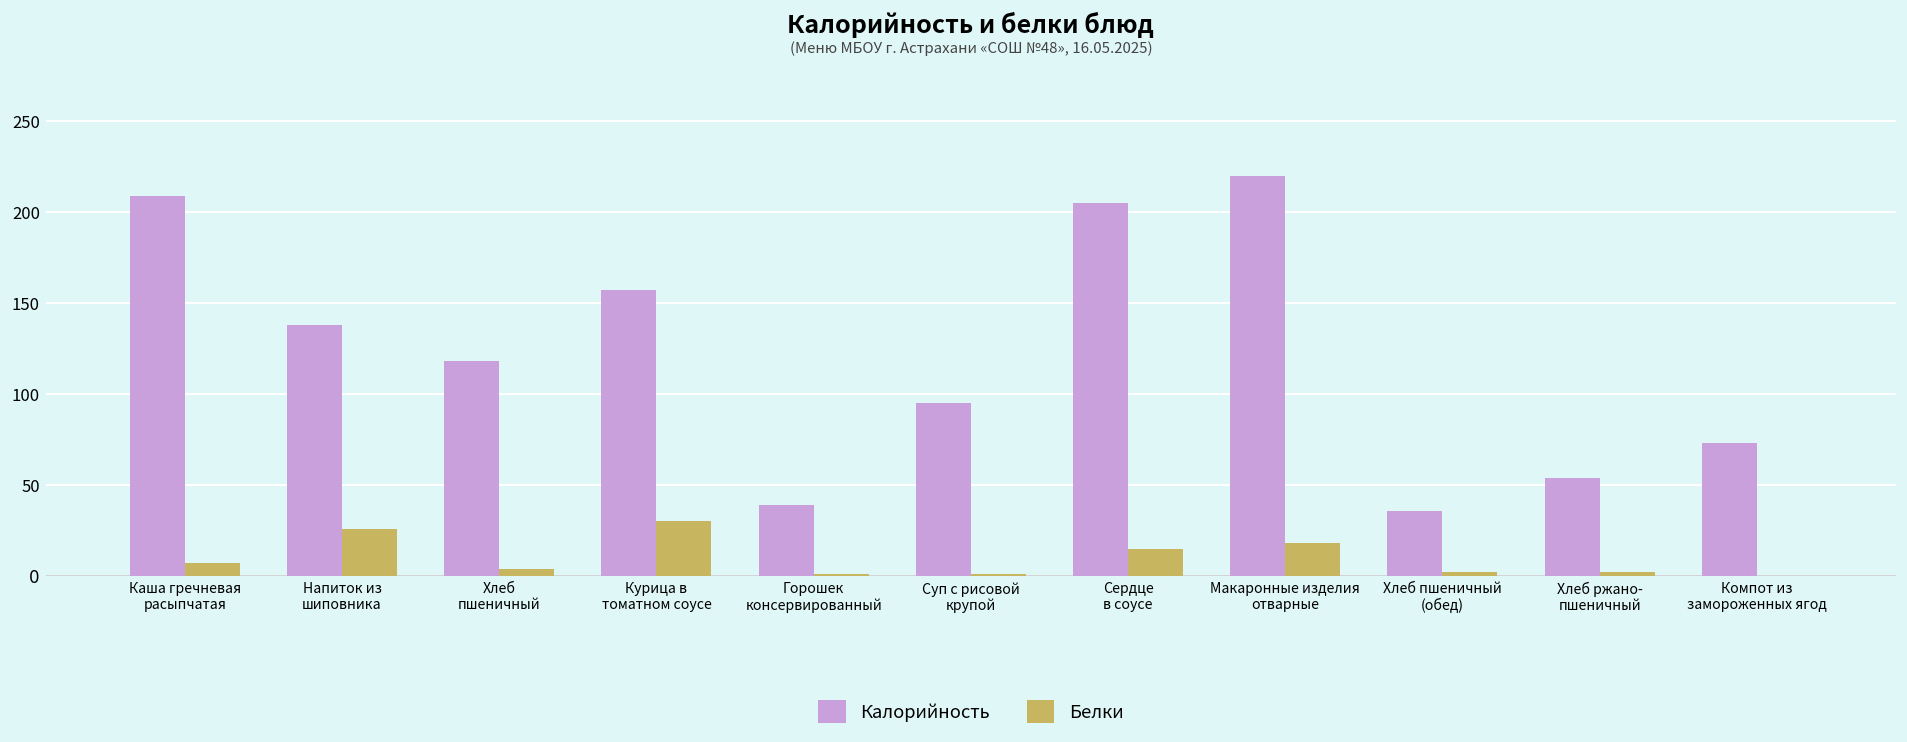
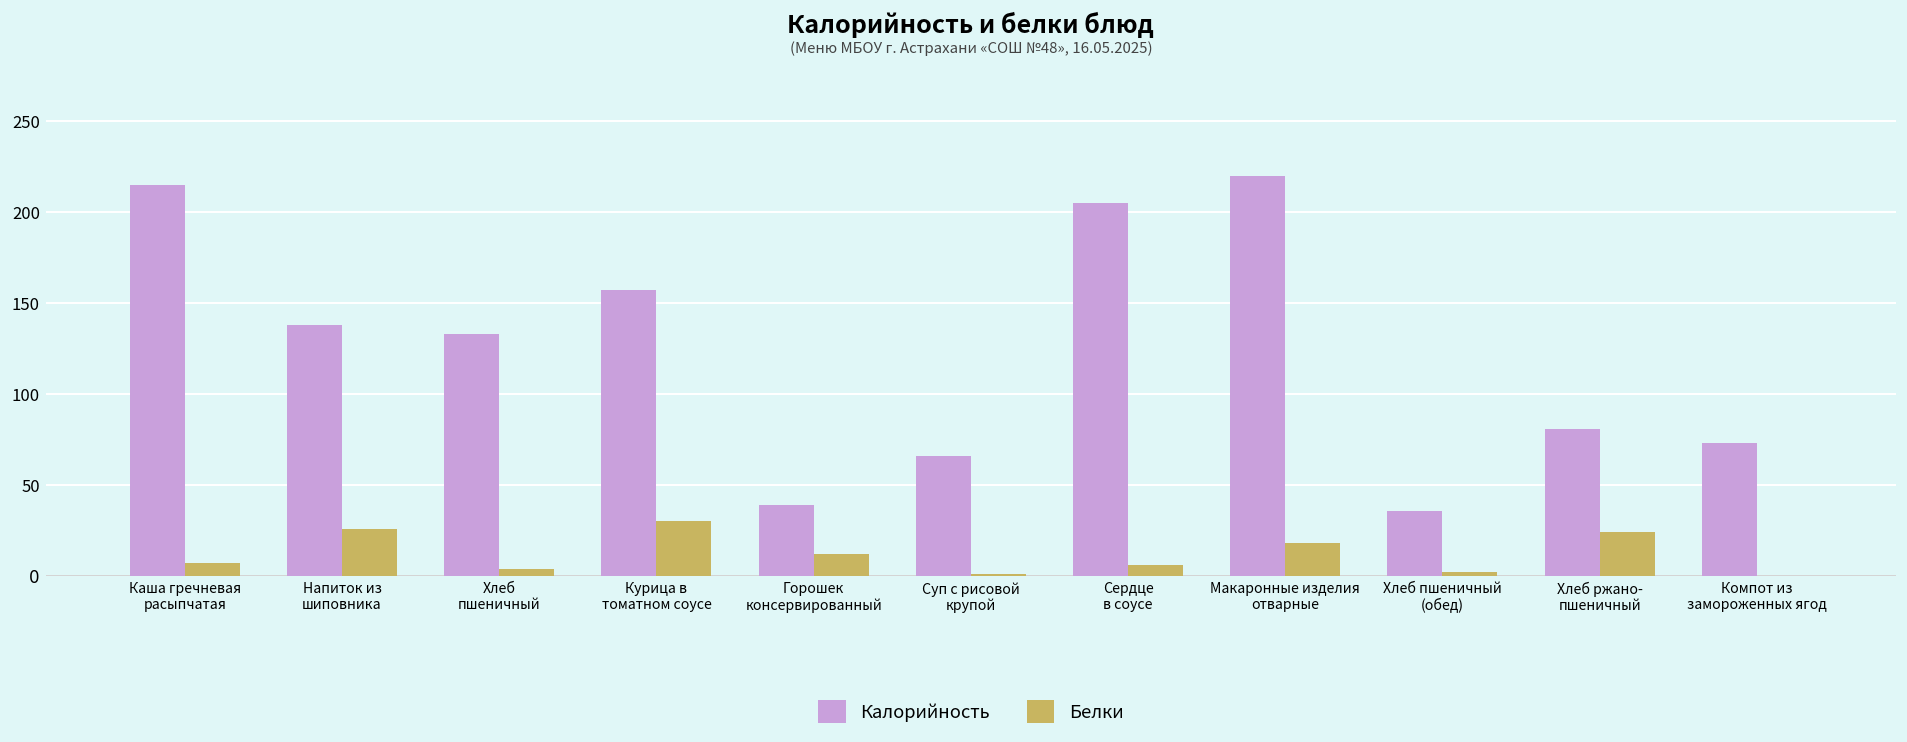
  {
    "Калорийность": {
-     "Каша гречневая расыпчатая": 209,
+     "Каша гречневая расыпчатая": 215,
      "Напиток из шиповника": 138,
-     "Хлеб пшеничный": 118,
+     "Хлеб пшеничный": 133,
      "Курица в томатном соусе": 157,
      "Горошек консервированный": 39,
-     "Суп с рисовой крупой": 95,
+     "Суп с рисовой крупой": 66,
      "Сердце в соусе": 205,
      "Макаронные изделия отварные": 220,
      "Хлеб пшеничный (обед)": 36,
-     "Хлеб ржано- пшеничный": 54,
+     "Хлеб ржано- пшеничный": 81,
      "Компот из замороженных ягод": 73
    },
    "Белки": {
      "Каша гречневая расыпчатая": 7,
      "Напиток из шиповника": 26,
      "Хлеб пшеничный": 4,
      "Курица в томатном соусе": 30,
-     "Горошек консервированный": 1,
-     "Сердце в соусе": 15,
+     "Горошек консервированный": 12,
+     "Сердце в соусе": 6,
      "Макаронные изделия отварные": 18,
      "Хлеб пшеничный (обед)": 2,
-     "Хлеб ржано- пшеничный": 2,
+     "Хлеб ржано- пшеничный": 24,
      "Компот из замороженных ягод": 0
    }
  }
